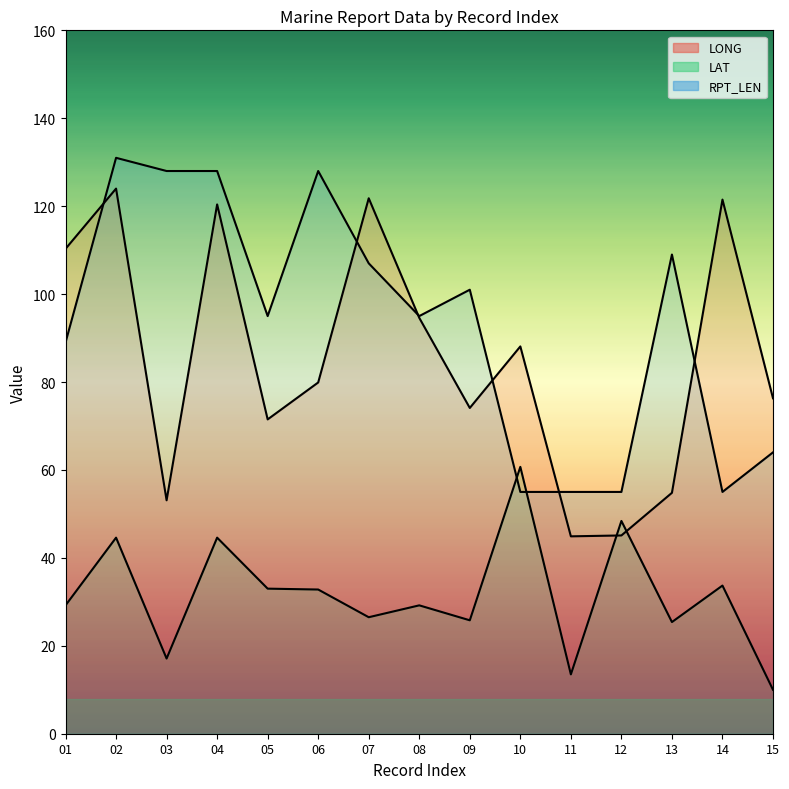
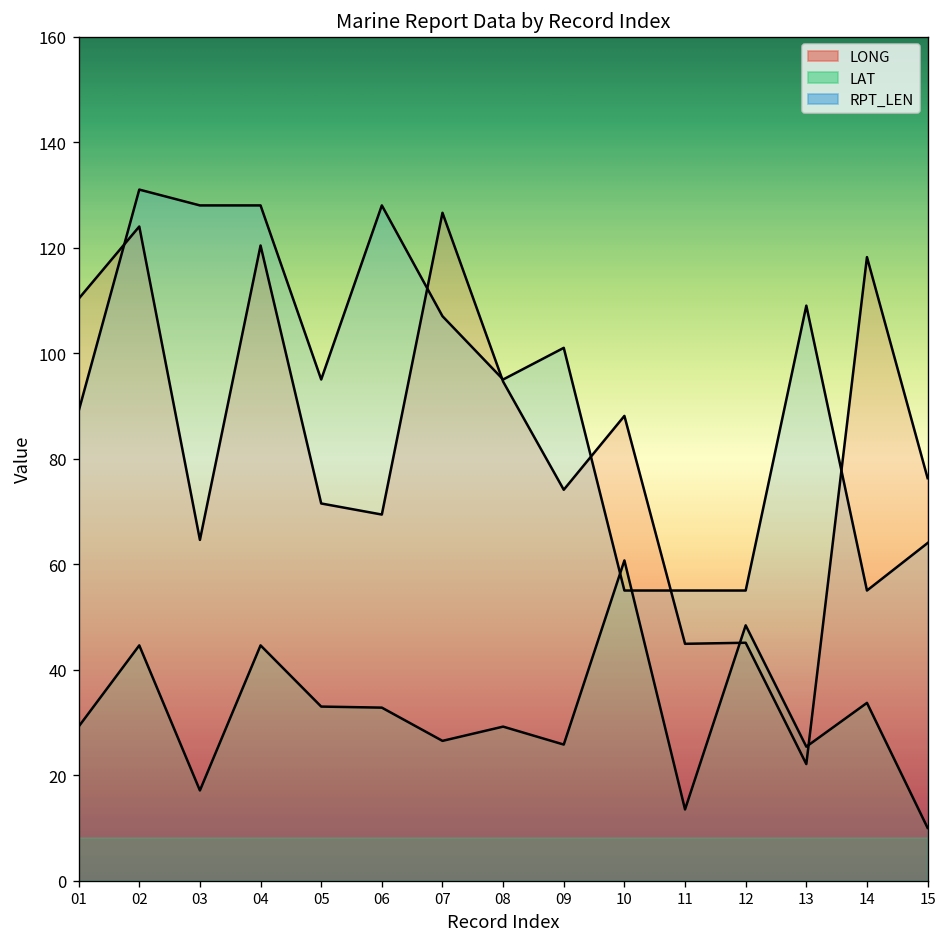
  {
    "LONG": {
      "01": 110,
      "02": 124,
-     "03": 53,
+     "03": 65,
      "04": 120,
      "05": 72,
-     "06": 80,
-     "07": 122,
+     "06": 69,
+     "07": 127,
      "09": 74,
      "10": 88,
      "11": 45,
      "12": 45,
-     "13": 55,
-     "14": 122,
+     "13": 22,
+     "14": 118,
      "15": 76
    }
  }
